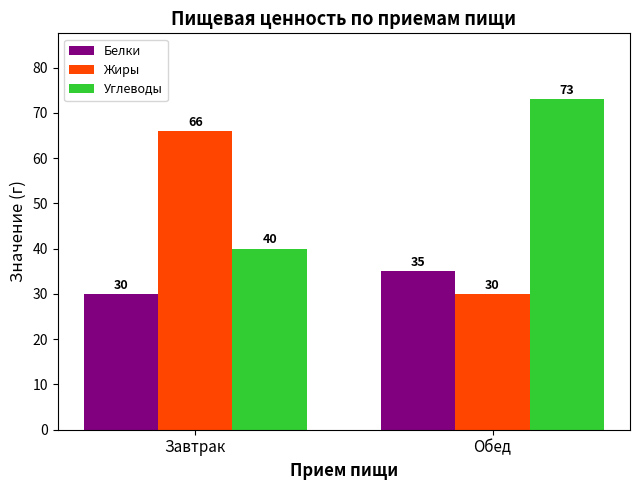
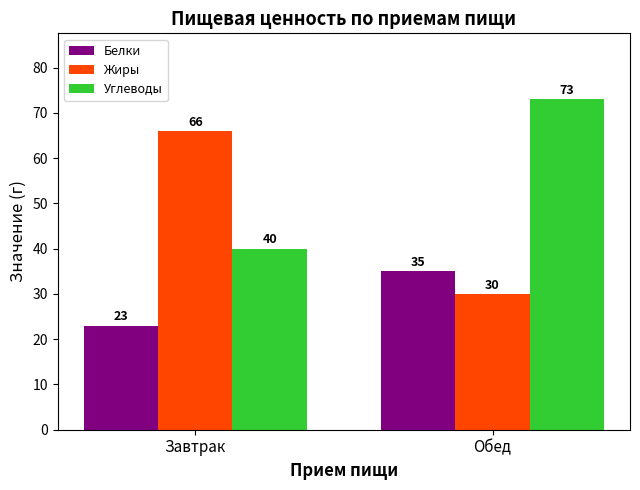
  {
    "Белки": {
-     "Завтрак": 30,
+     "Завтрак": 23,
      "Обед": 35
    },
    "Жиры": {
      "Завтрак": 66,
      "Обед": 30
    },
    "Углеводы": {
      "Завтрак": 40,
      "Обед": 73
    }
  }
